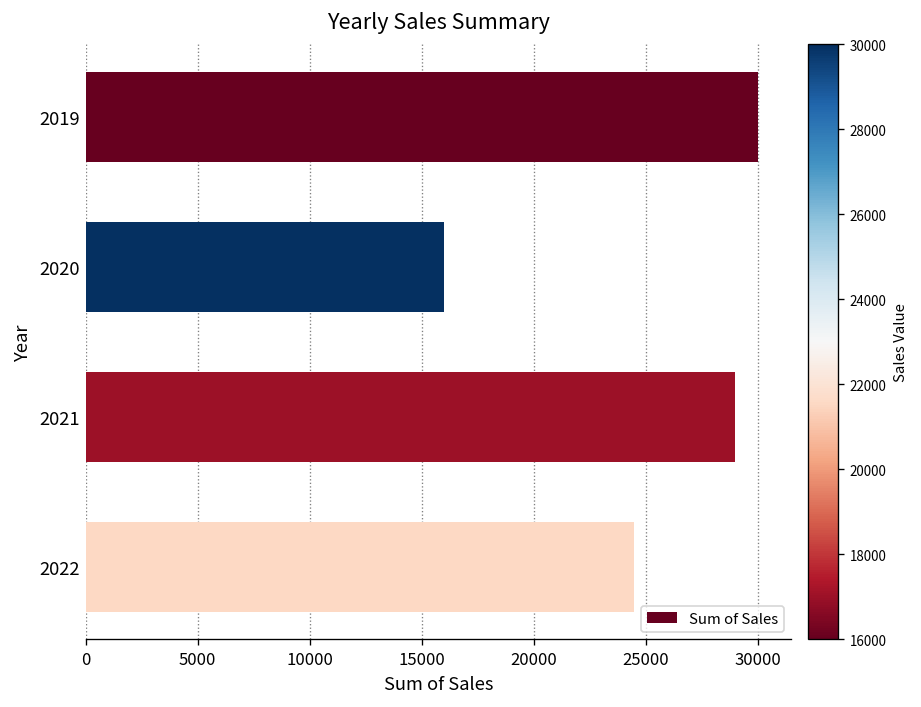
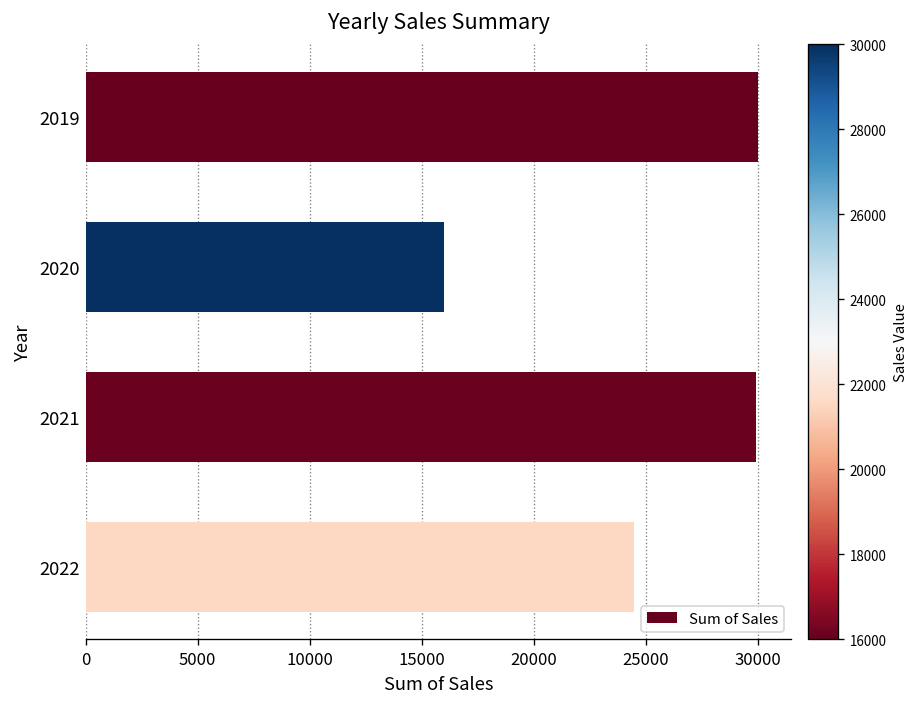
  {
    "2019": 30000,
    "2020": 16000,
-   "2021": 29000,
+   "2021": 29900,
    "2022": 24500
  }
